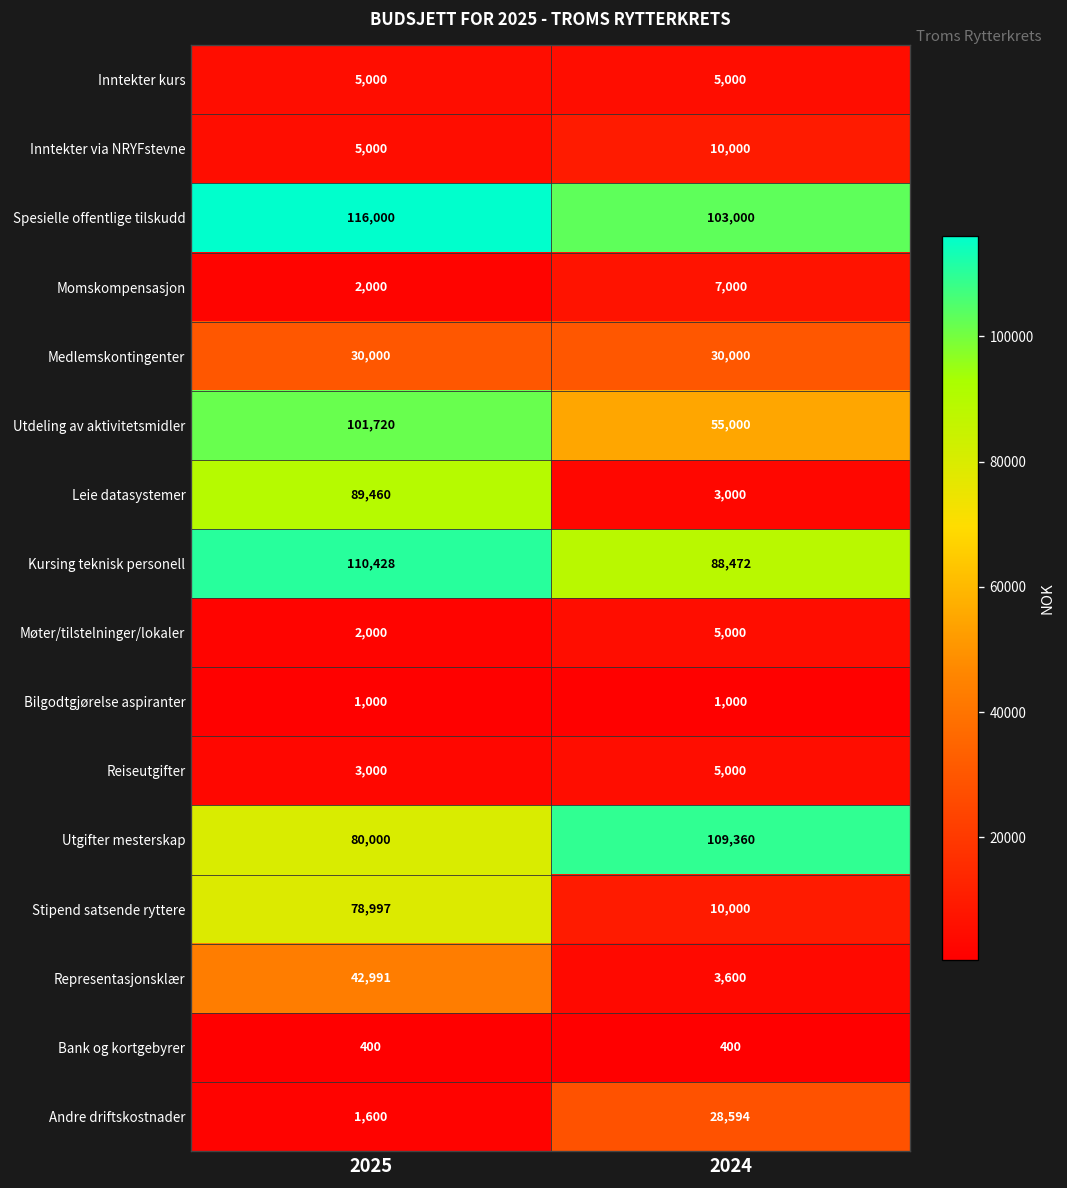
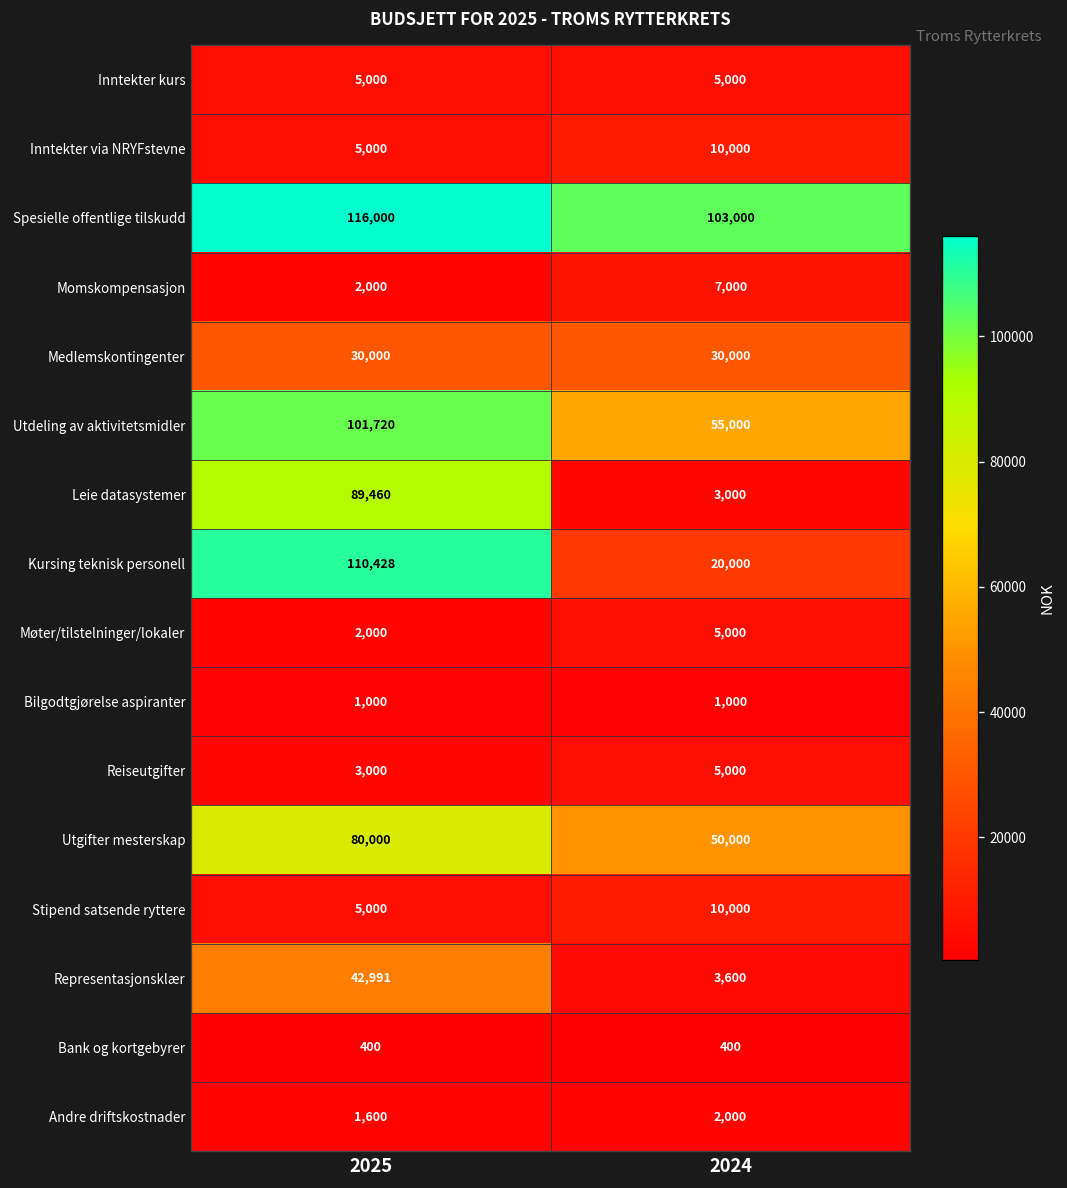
  {
    "Inntekter kurs": {
      "2025": "5,000",
      "2024": "5,000"
    },
    "Inntekter via NRYFstevne": {
      "2025": "5,000",
      "2024": "10,000"
    },
    "Spesielle offentlige tilskudd": {
      "2025": "116,000",
      "2024": "103,000"
    },
    "Momskompensasjon": {
      "2025": "2,000",
      "2024": "7,000"
    },
    "Medlemskontingenter": {
      "2025": "30,000",
      "2024": "30,000"
    },
    "Utdeling av aktivitetsmidler": {
      "2025": "101,720",
      "2024": "55,000"
    },
    "Leie datasystemer": {
      "2025": "89,460",
      "2024": "3,000"
    },
    "Kursing teknisk personell": {
      "2025": "110,428",
-     "2024": "88,472"
+     "2024": "20,000"
    },
    "Møter/tilstelninger/lokaler": {
      "2025": "2,000",
      "2024": "5,000"
    },
    "Bilgodtgjørelse aspiranter": {
      "2025": "1,000",
      "2024": "1,000"
    },
    "Reiseutgifter": {
      "2025": "3,000",
      "2024": "5,000"
    },
    "Utgifter mesterskap": {
      "2025": "80,000",
-     "2024": "109,360"
+     "2024": "50,000"
    },
    "Stipend satsende ryttere": {
-     "2025": "78,997",
+     "2025": "5,000",
      "2024": "10,000"
    },
    "Representasjonsklær": {
      "2025": "42,991",
      "2024": "3,600"
    },
    "Bank og kortgebyrer": {
      "2025": "400",
      "2024": "400"
    },
    "Andre driftskostnader": {
      "2025": "1,600",
-     "2024": "28,594"
+     "2024": "2,000"
    }
  }
